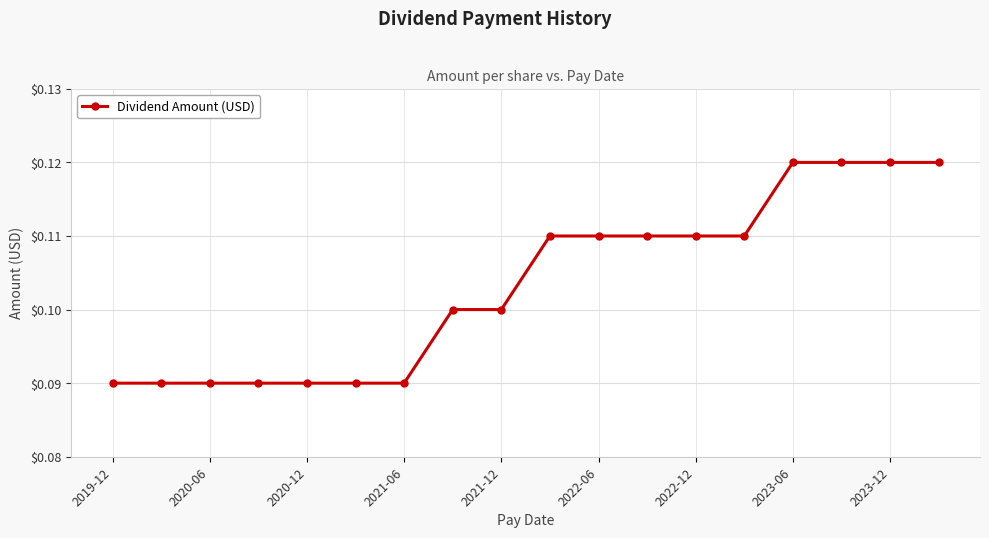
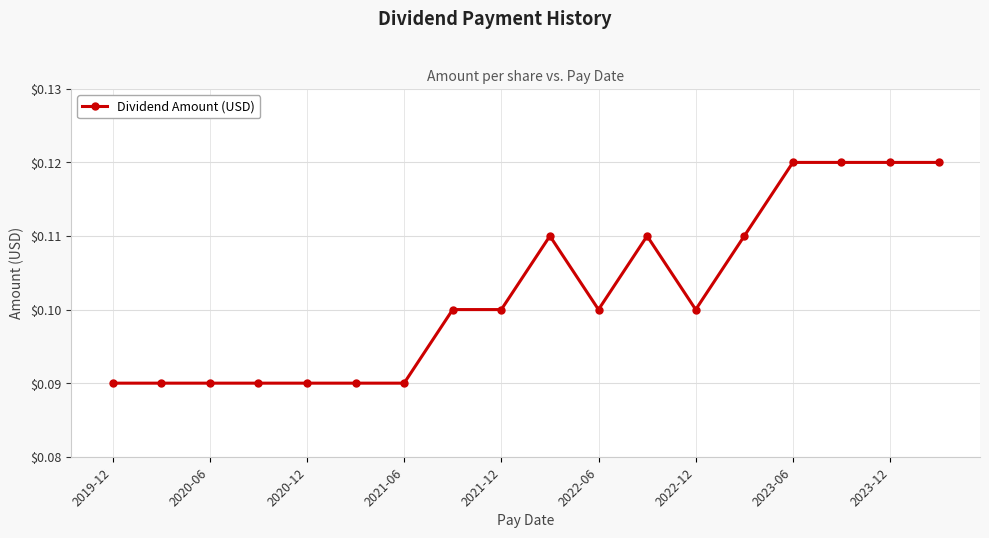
  {
    "2019-12": "$0.09",
    "2020-06": "$0.09",
    "2020-12": "$0.09",
    "2021-06": "$0.09",
    "2021-12": "$0.10",
-   "2022-06": "$0.11",
-   "2022-12": "$0.11",
+   "2022-06": "$0.10",
+   "2022-12": "$0.10",
    "2023-06": "$0.12",
    "2023-12": "$0.12"
  }
